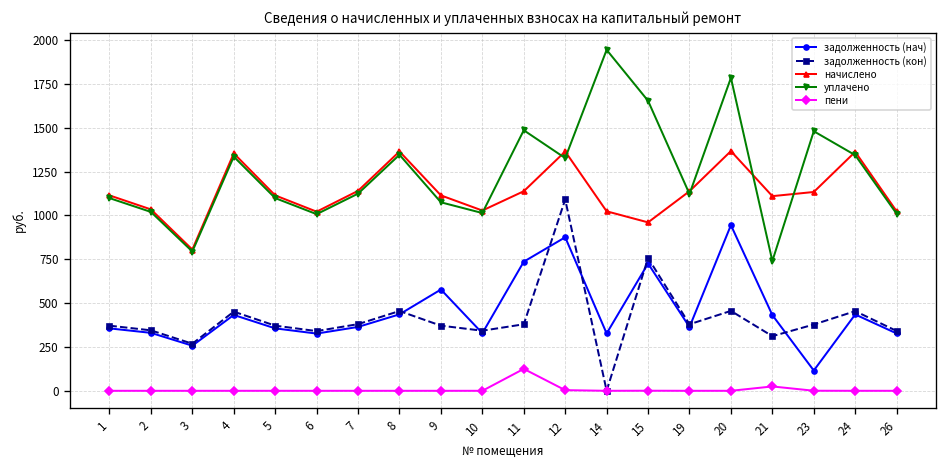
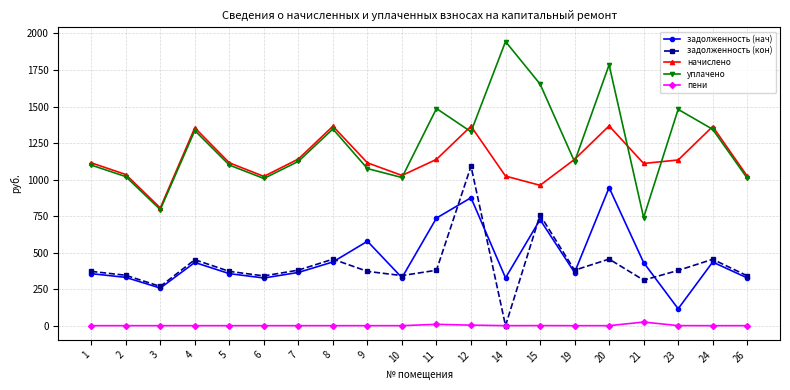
  {
    "задолженность (нач)": {
      "4": 430,
      "8": 440,
      "9": 580,
      "11": 740,
      "12": 880,
      "14": 330,
      "15": 730,
      "20": 940,
      "21": 430,
      "23": 120,
      "24": 440
    },
    "задолженность (кон)": {
      "4": 450,
      "8": 460,
      "9": 370,
      "11": 380,
      "12": 1090,
      "15": 760,
      "20": 460,
      "21": 310,
      "23": 380,
      "24": 450
    },
    "начислено": {
      "4": 1350,
      "8": 1370,
      "9": 1110,
      "11": 1140,
      "12": 1370,
      "14": 1020,
      "15": 960,
      "20": 1370,
      "21": 1110,
      "23": 1130,
      "24": 1360
    },
    "уплачено": {
      "4": 1340,
      "8": 1350,
      "9": 1080,
      "11": 1490,
      "12": 1330,
      "14": 1940,
      "15": 1650,
      "20": 1790,
      "21": 740,
      "23": 1480,
      "24": 1340
    },
    "пени": {
      "1": 0,
      "2": 0,
      "3": 0,
      "4": 0,
      "5": 0,
      "6": 0,
      "7": 0,
      "8": 0,
      "9": 0,
      "10": 0,
-     "11": 130,
+     "11": 10,
      "12": 0,
      "15": 0,
      "19": 0,
      "20": 0,
      "21": 20,
      "23": 0,
      "24": 0,
      "26": 0
    }
  }
